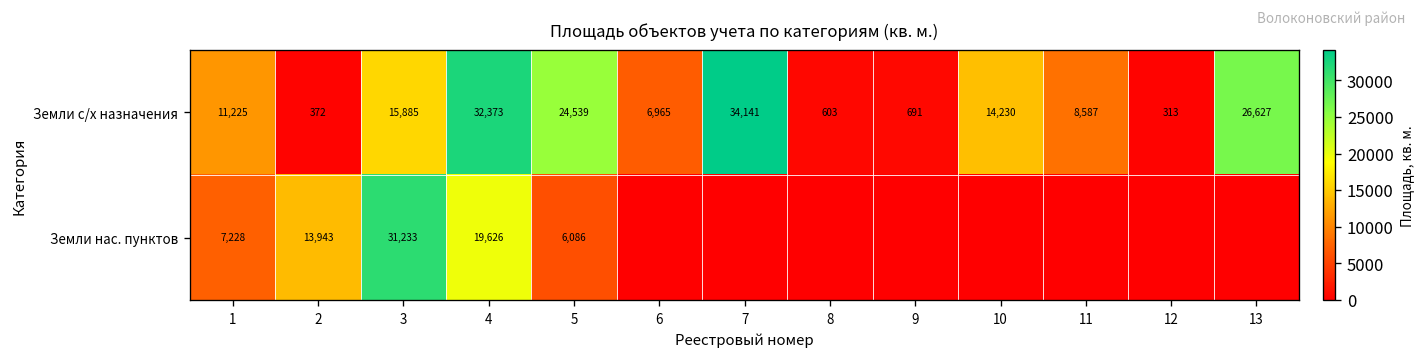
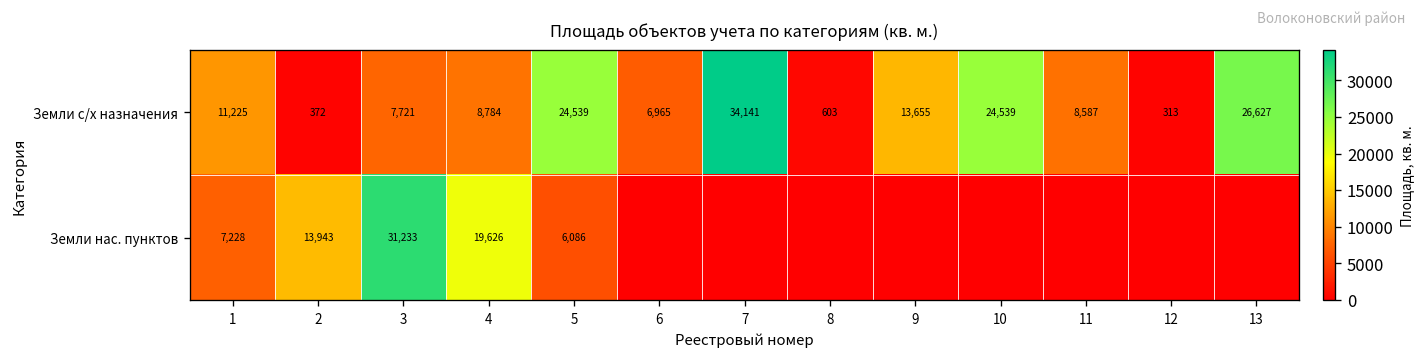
  {
    "Земли с/х назначения": {
      "1": "11,225",
      "2": "372",
-     "3": "15,885",
-     "4": "32,373",
+     "3": "7,721",
+     "4": "8,784",
      "5": "24,539",
      "6": "6,965",
      "7": "34,141",
      "8": "603",
-     "9": "691",
-     "10": "14,230",
+     "9": "13,655",
+     "10": "24,539",
      "11": "8,587",
      "12": "313",
      "13": "26,627"
    },
    "Земли нас. пунктов": {
      "1": "7,228",
      "2": "13,943",
      "3": "31,233",
      "4": "19,626",
      "5": "6,086"
    }
  }
